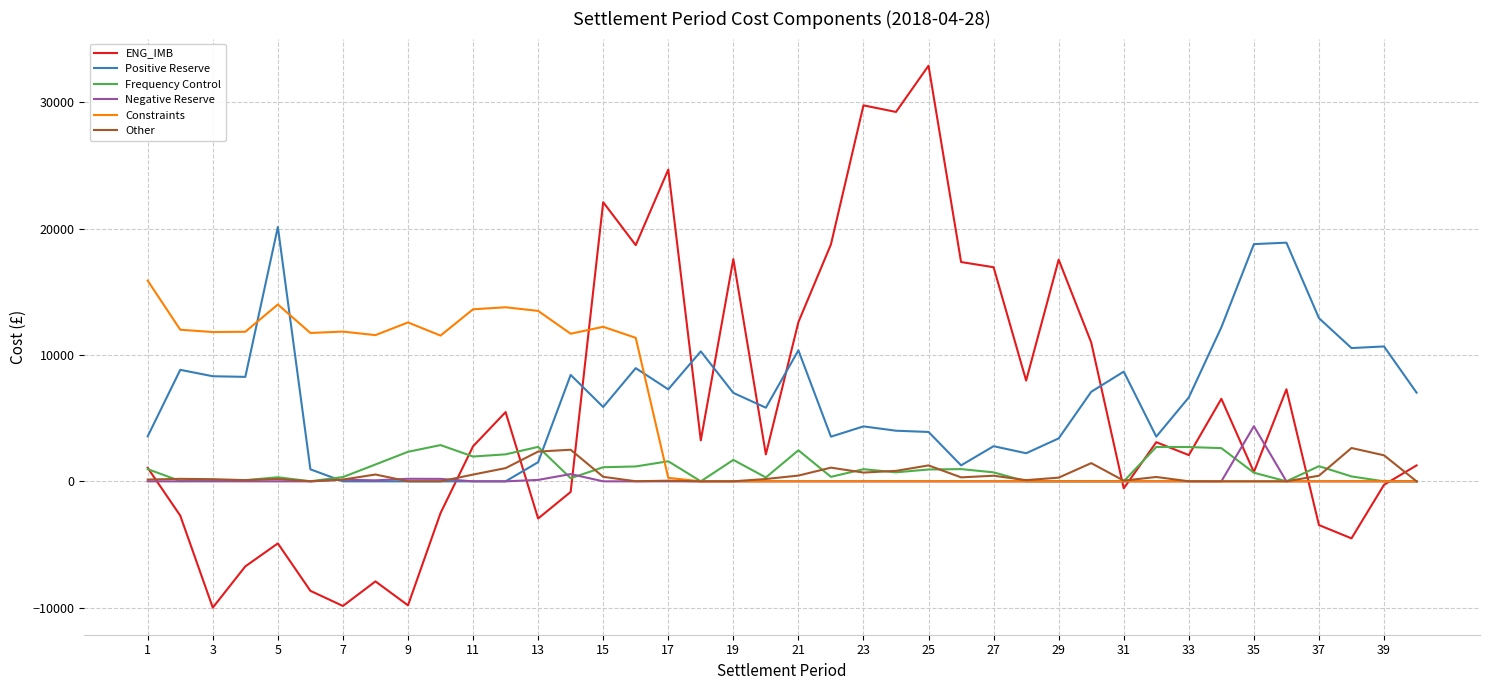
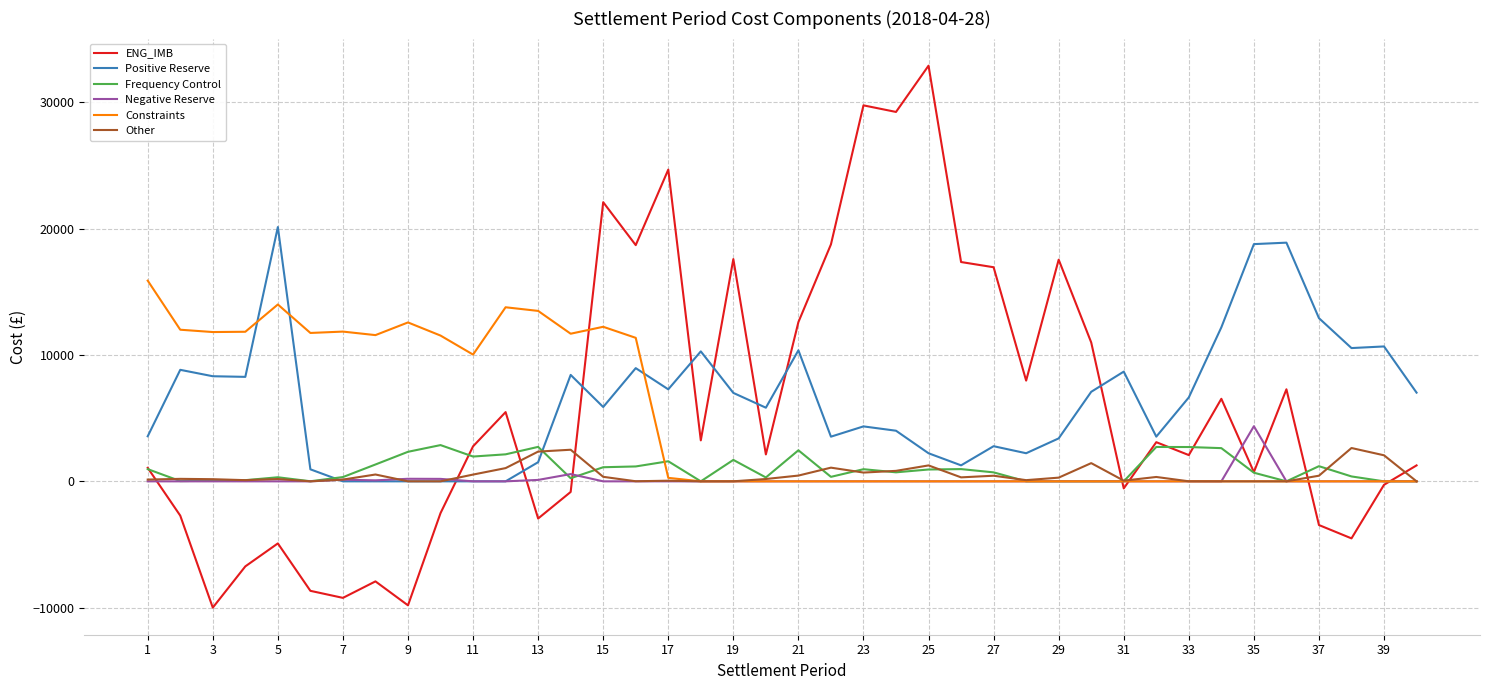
  {
    "ENG_IMB": {
      "3": -10000,
      "5": -4900,
-     "7": -9900,
+     "7": -9200,
      "9": -9800,
      "11": 2800,
      "13": -2900,
      "15": 22100,
      "17": 24700,
      "19": 17600,
      "21": 12600,
      "23": 29800,
      "25": 32900,
      "27": 17000,
      "29": 17500,
      "31": -600,
      "33": 2100,
      "37": -3500,
      "39": -300
    },
    "Positive Reserve": {
      "1": 3600,
      "3": 8300,
      "5": 20100,
      "13": 1500,
      "15": 5900,
      "17": 7300,
      "19": 7000,
      "21": 10400,
      "23": 4300,
-     "25": 3900,
+     "25": 2200,
      "27": 2800,
      "29": 3400,
      "31": 8700,
      "33": 6600,
      "35": 18800,
      "37": 12900,
      "39": 10700
    },
    "Frequency Control": {
      "9": 2300,
      "11": 2000,
      "13": 2700,
      "15": 1100,
      "17": 1600,
      "19": 1700,
      "21": 2500,
      "23": 1000,
      "25": 900,
      "27": 700,
      "33": 2700,
      "37": 1200
    },
    "Negative Reserve": {
      "13": 100,
      "15": 0,
      "35": 4400
    },
    "Constraints": {
      "1": 15900,
      "3": 11800,
      "5": 14000,
      "7": 11900,
      "9": 12600,
-     "11": 13600,
+     "11": 10000,
      "13": 13500,
      "15": 12200,
      "17": 300
    },
    "Other": {
      "11": 500,
      "13": 2400,
      "15": 400,
      "21": 500,
      "23": 700,
      "25": 1300,
      "27": 400,
      "29": 300,
      "37": 400,
      "39": 2100
    }
  }
